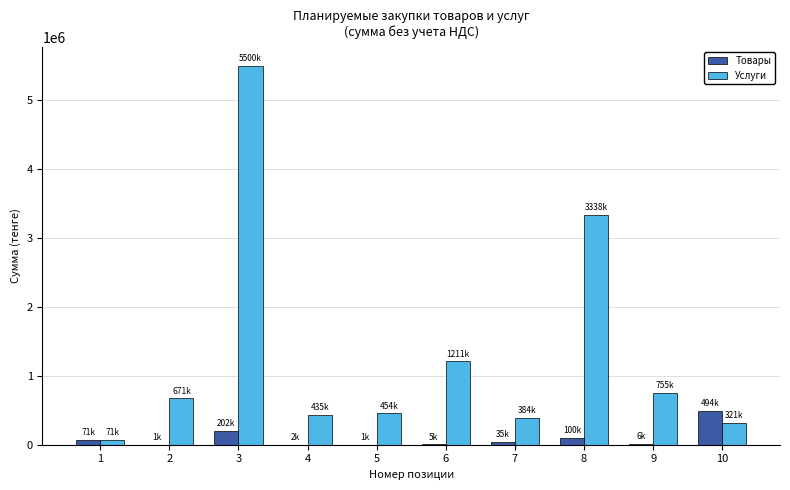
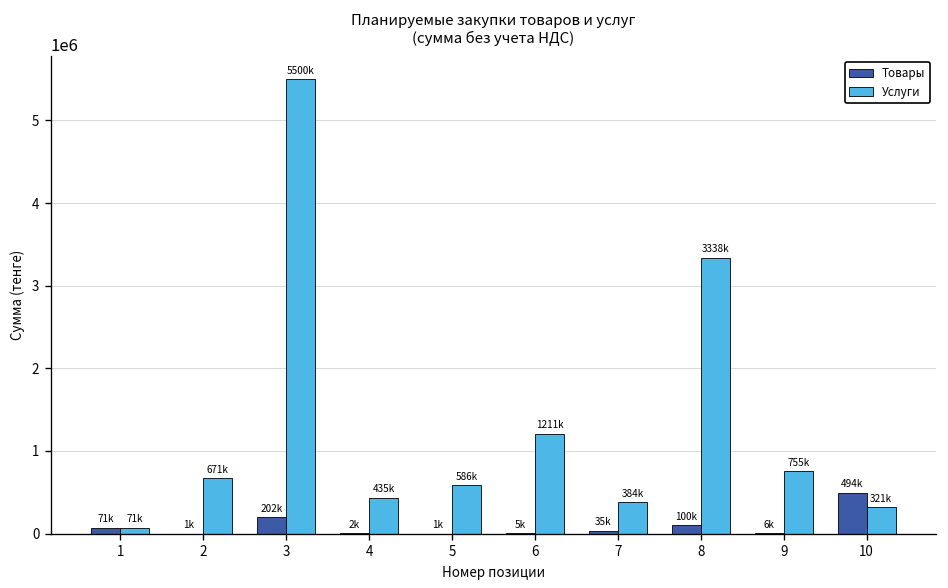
  {
    "Товары": {
      "1": "71k",
      "2": "1k",
      "3": "202k",
      "4": "2k",
      "5": "1k",
      "6": "5k",
      "7": "35k",
      "8": "100k",
      "9": "6k",
      "10": "494k"
    },
    "Услуги": {
      "1": "71k",
      "2": "671k",
      "3": "5500k",
      "4": "435k",
-     "5": "454k",
+     "5": "586k",
      "6": "1211k",
      "7": "384k",
      "8": "3338k",
      "9": "755k",
      "10": "321k"
    }
  }
